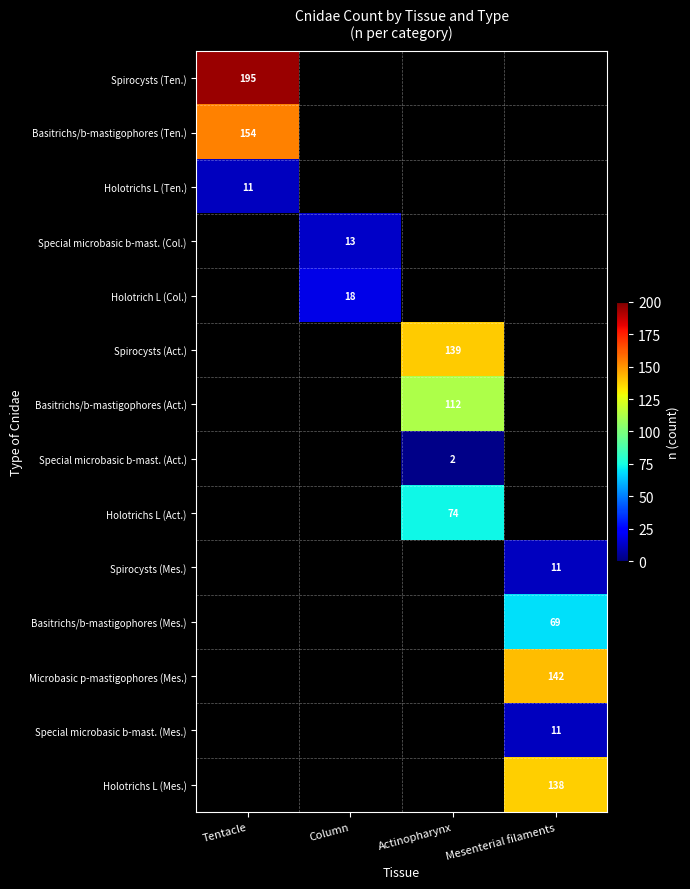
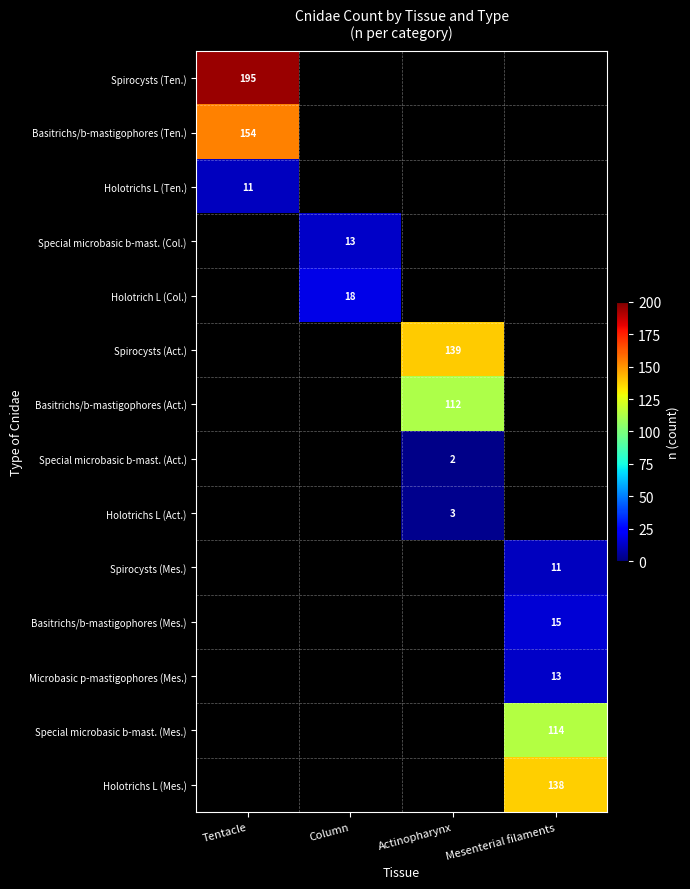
  {
    "Spirocysts (Ten.)": {
      "Tentacle": 195
    },
    "Basitrichs/b-mastigophores (Ten.)": {
      "Tentacle": 154
    },
    "Holotrichs L (Ten.)": {
      "Tentacle": 11
    },
    "Special microbasic b-mast. (Col.)": {
      "Column": 13
    },
    "Holotrich L (Col.)": {
      "Column": 18
    },
    "Spirocysts (Act.)": {
      "Actinopharynx": 139
    },
    "Basitrichs/b-mastigophores (Act.)": {
      "Actinopharynx": 112
    },
    "Special microbasic b-mast. (Act.)": {
      "Actinopharynx": 2
    },
    "Holotrichs L (Act.)": {
-     "Actinopharynx": 74
+     "Actinopharynx": 3
    },
    "Spirocysts (Mes.)": {
      "Mesenterial filaments": 11
    },
    "Basitrichs/b-mastigophores (Mes.)": {
-     "Mesenterial filaments": 69
+     "Mesenterial filaments": 15
    },
    "Microbasic p-mastigophores (Mes.)": {
-     "Mesenterial filaments": 142
+     "Mesenterial filaments": 13
    },
    "Special microbasic b-mast. (Mes.)": {
-     "Mesenterial filaments": 11
+     "Mesenterial filaments": 114
    },
    "Holotrichs L (Mes.)": {
      "Mesenterial filaments": 138
    }
  }
